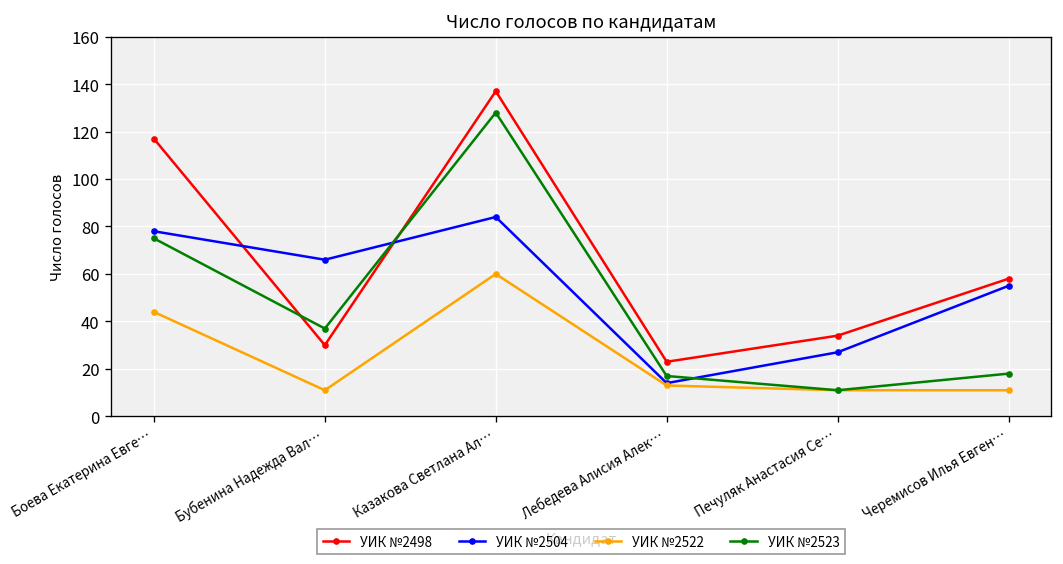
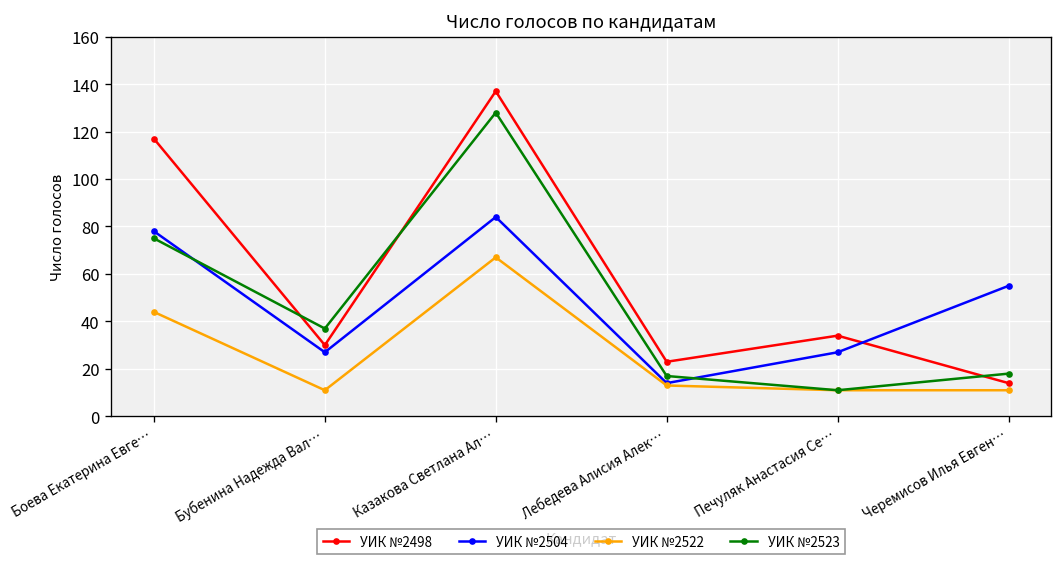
  {
    "УИК №2498": {
      "Боева Екатерина Евге…": 117,
      "Бубенина Надежда Вал…": 30,
      "Казакова Светлана Ал…": 137,
      "Лебедева Алисия Алек…": 23,
      "Печуляк Анастасия Се…": 34,
-     "Черемисов Илья Евген…": 58
+     "Черемисов Илья Евген…": 14
    },
    "УИК №2504": {
      "Боева Екатерина Евге…": 78,
-     "Бубенина Надежда Вал…": 66,
+     "Бубенина Надежда Вал…": 27,
      "Казакова Светлана Ал…": 84,
      "Печуляк Анастасия Се…": 27,
      "Черемисов Илья Евген…": 55
    },
    "УИК №2522": {
      "Боева Екатерина Евге…": 44,
      "Бубенина Надежда Вал…": 11,
-     "Казакова Светлана Ал…": 60,
+     "Казакова Светлана Ал…": 67,
      "Черемисов Илья Евген…": 11
    },
    "УИК №2523": {
      "Боева Екатерина Евге…": 75,
      "Бубенина Надежда Вал…": 37,
      "Казакова Светлана Ал…": 128,
      "Лебедева Алисия Алек…": 17,
      "Черемисов Илья Евген…": 18
    }
  }
